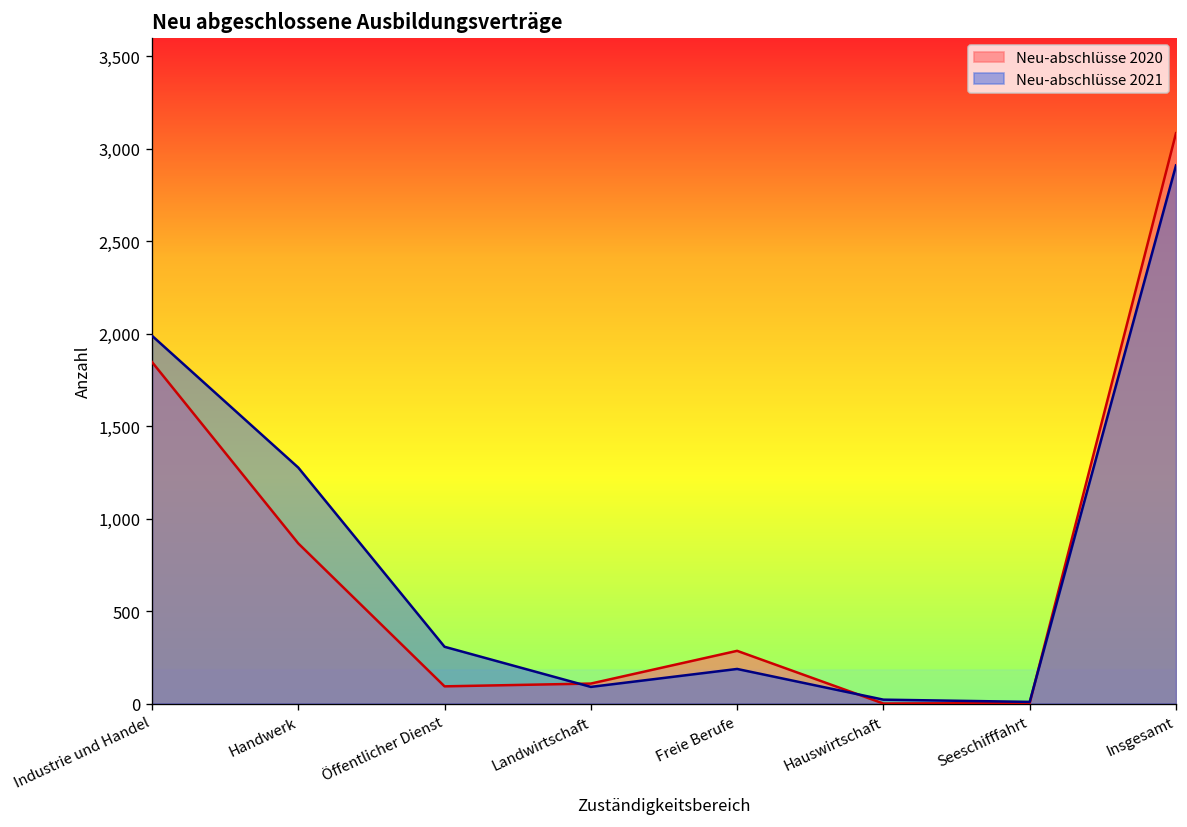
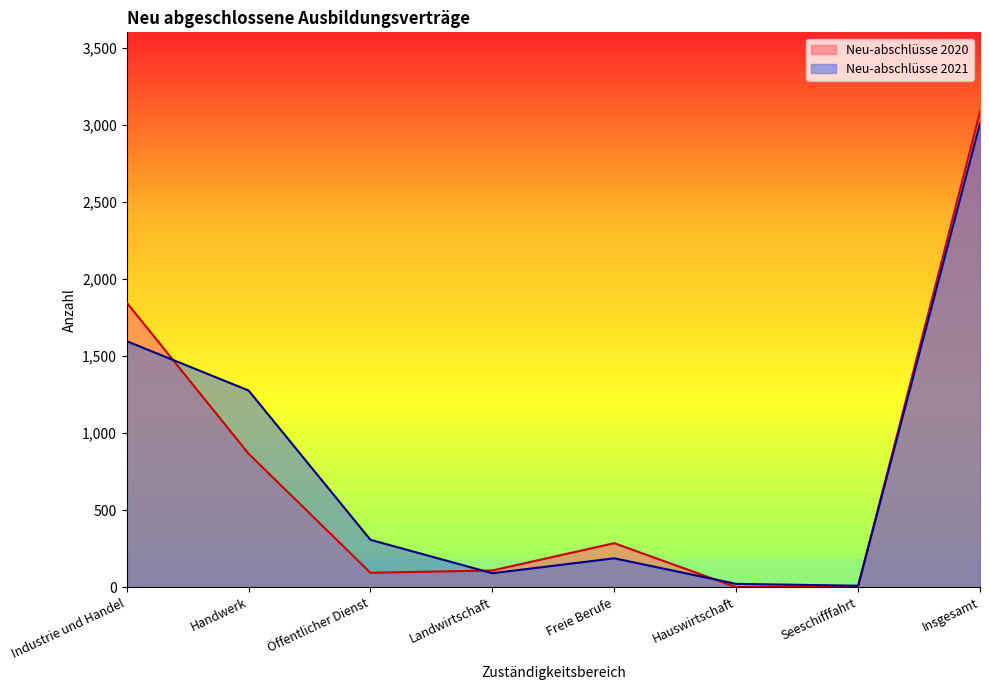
  {
    "Neu-abschlüsse 2020": {
      "Industrie und Handel": "1,850",
      "Handwerk": "870",
      "Freie Berufe": "290",
      "Insgesamt": "3,080"
    },
    "Neu-abschlüsse 2021": {
-     "Industrie und Handel": "1,990",
+     "Industrie und Handel": "1,600",
      "Handwerk": "1,280",
      "Öffentlicher Dienst": "310",
      "Freie Berufe": "190",
-     "Insgesamt": "2,910"
+     "Insgesamt": "3,010"
    }
  }
